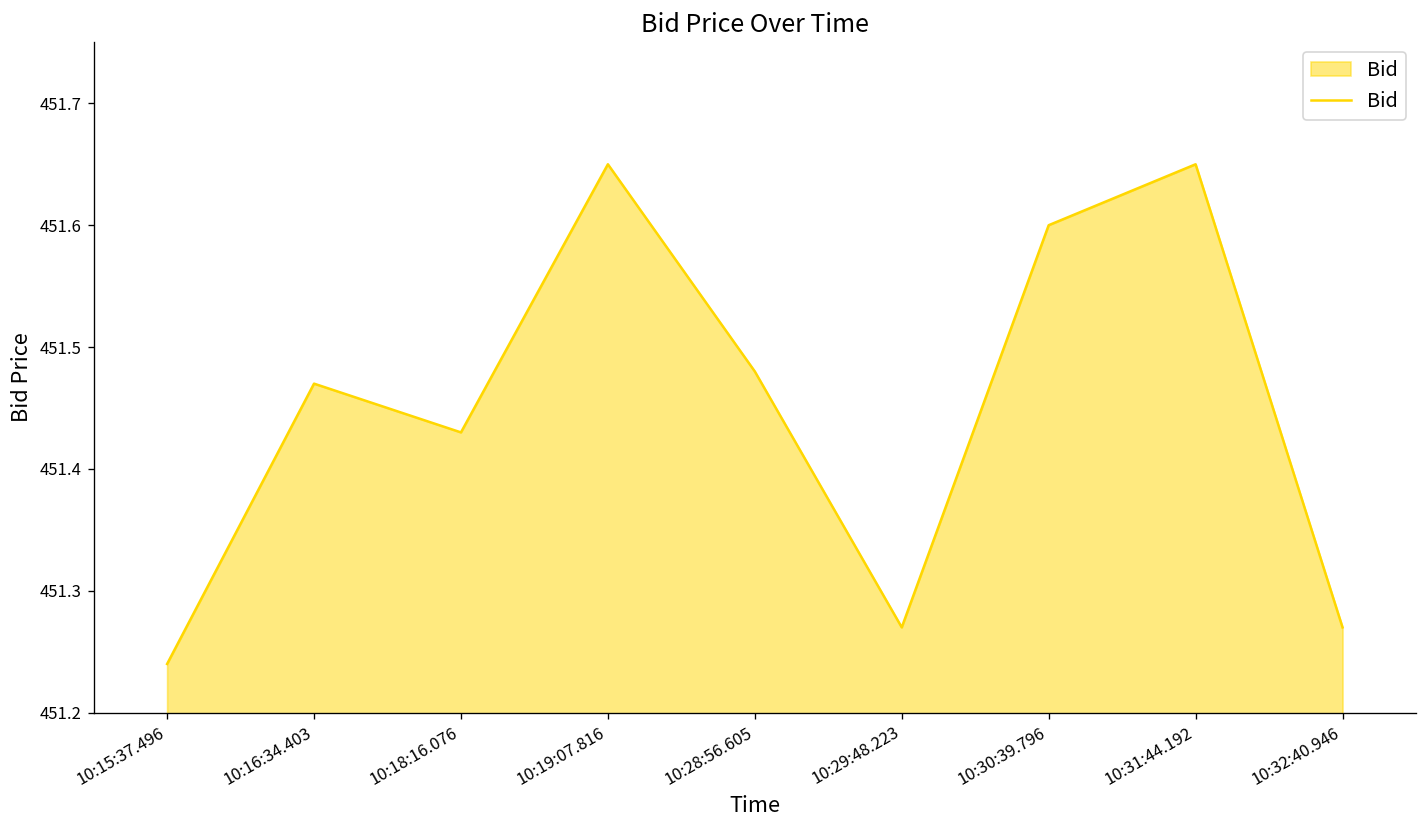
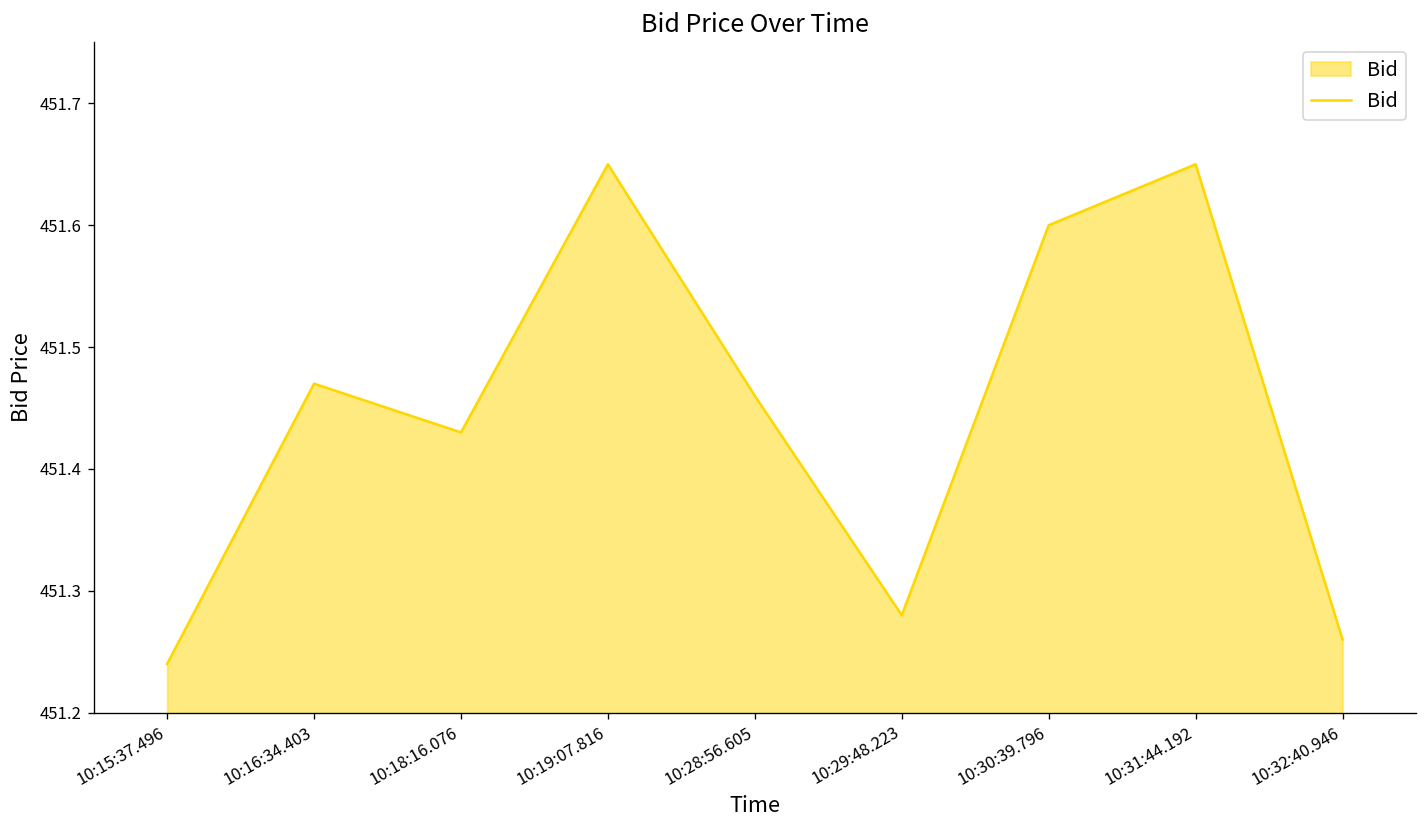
  {
    "10:15:37.496": 451.24,
    "10:16:34.403": 451.47,
    "10:18:16.076": 451.43,
    "10:19:07.816": 451.65,
-   "10:28:56.605": 451.48,
-   "10:29:48.223": 451.27,
+   "10:28:56.605": 451.46,
+   "10:29:48.223": 451.28,
    "10:30:39.796": 451.60,
    "10:31:44.192": 451.65,
-   "10:32:40.946": 451.27
+   "10:32:40.946": 451.26
  }
